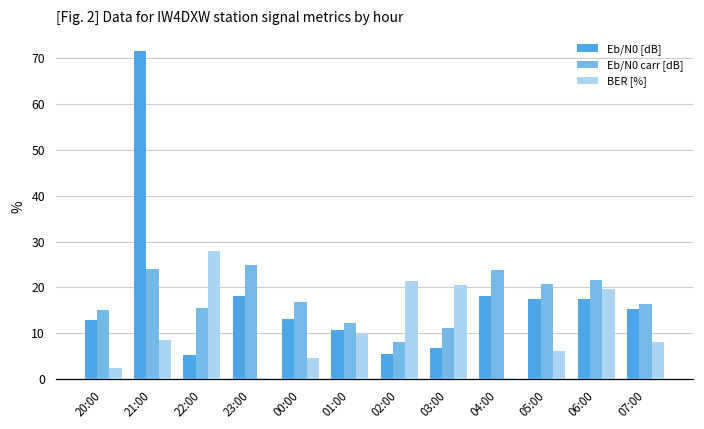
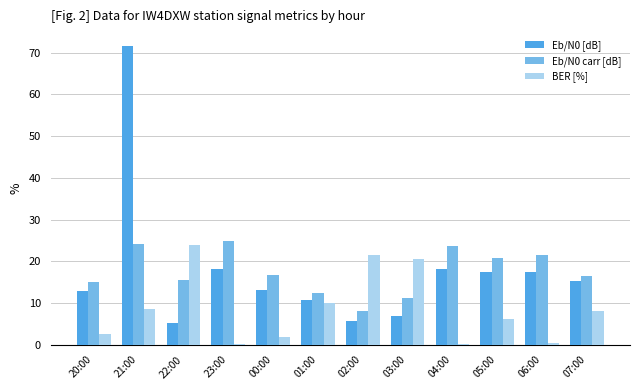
  {
    "BER [%]": {
      "20:00": 3,
      "21:00": 9,
-     "22:00": 28,
-     "00:00": 5,
+     "22:00": 24,
+     "00:00": 2,
      "01:00": 10,
      "02:00": 22,
      "03:00": 21,
      "05:00": 6,
-     "06:00": 20,
+     "06:00": 0,
      "07:00": 8
    }
  }
